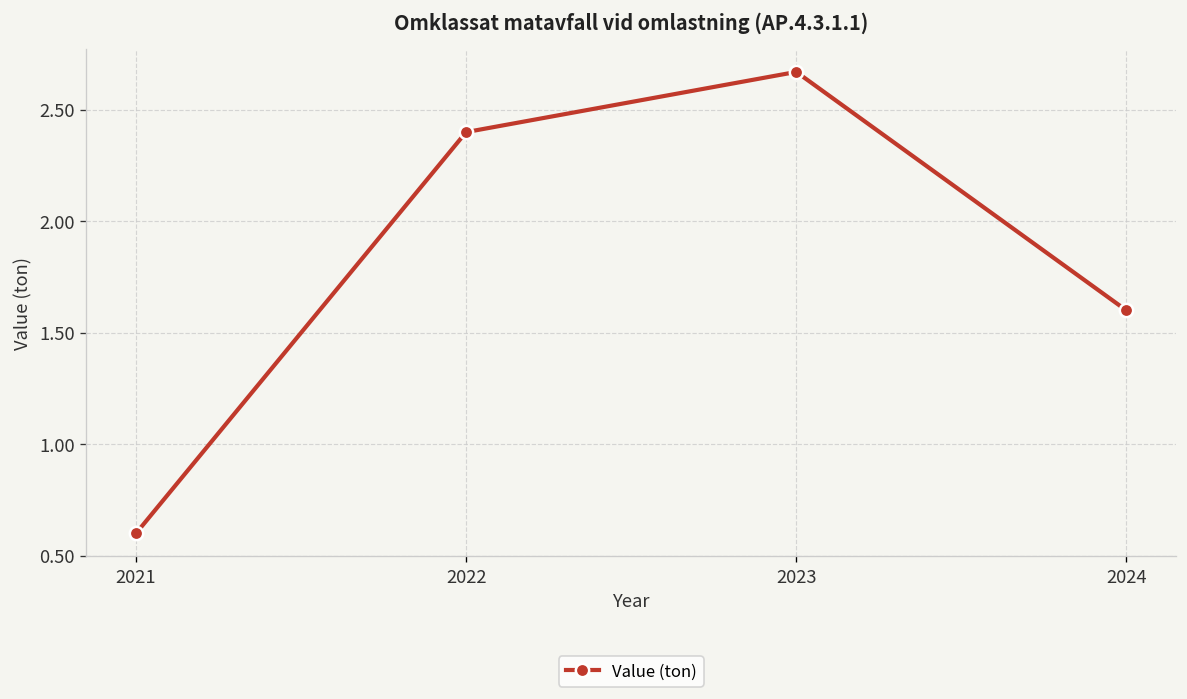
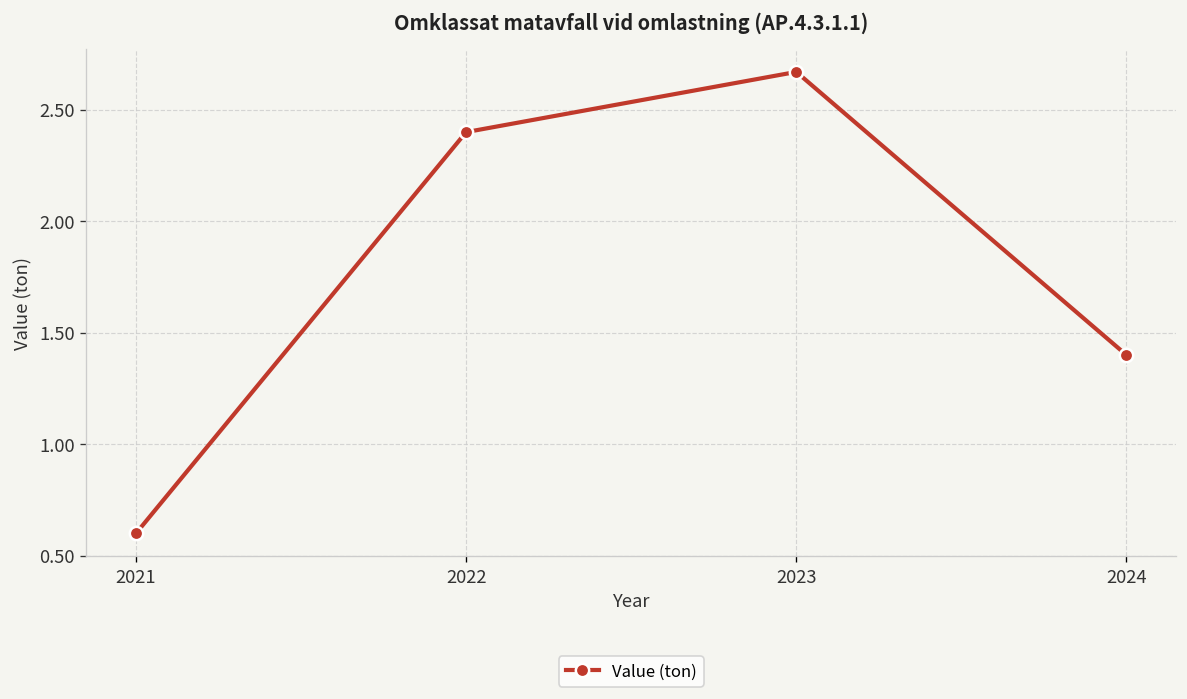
  {
    "2021": 0.6,
    "2022": 2.4,
    "2023": 2.67,
-   "2024": 1.6
+   "2024": 1.4
  }
